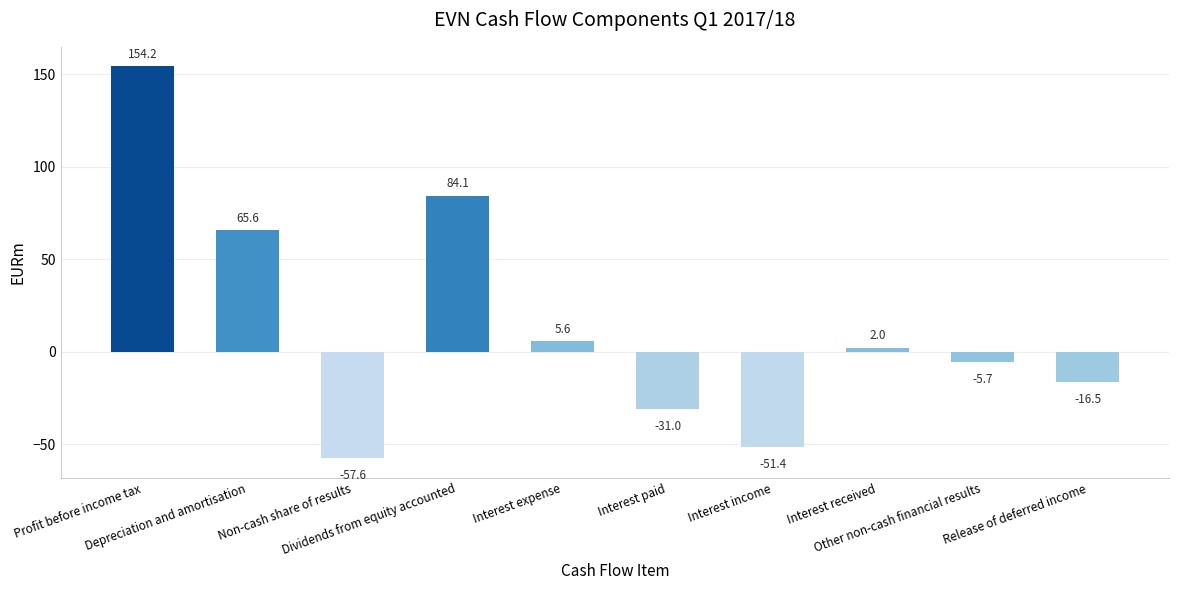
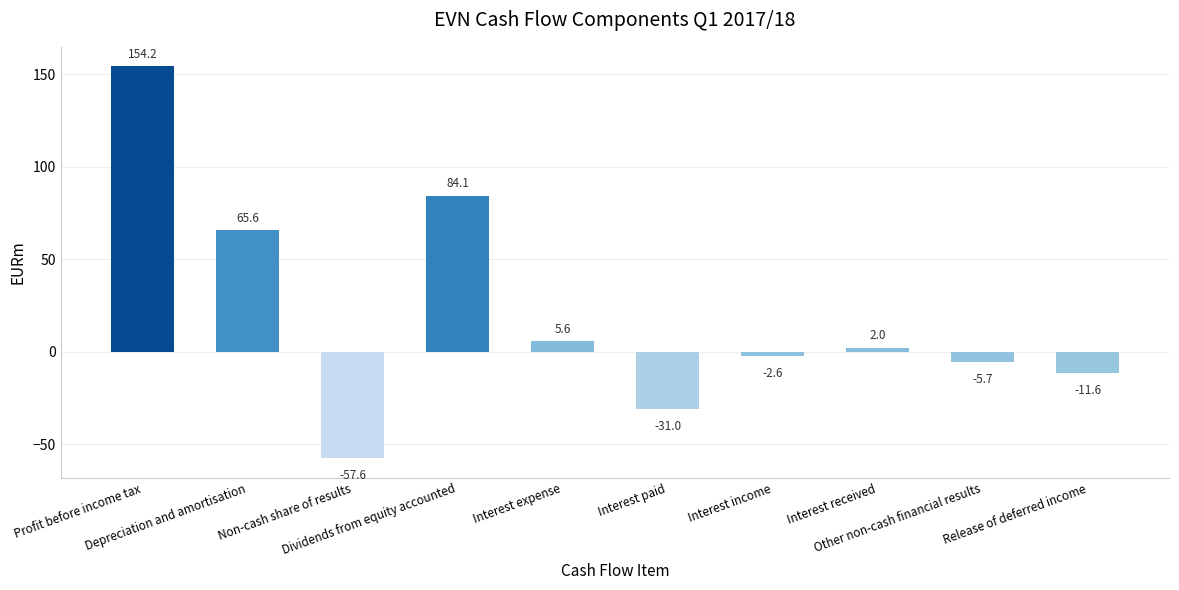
  {
    "Profit before income tax": 154.2,
    "Depreciation and amortisation": 65.6,
    "Non-cash share of results": -57.6,
    "Dividends from equity accounted": 84.1,
    "Interest expense": 5.6,
    "Interest paid": -31.0,
-   "Interest income": -51.4,
+   "Interest income": -2.6,
    "Interest received": 2.0,
    "Other non-cash financial results": -5.7,
-   "Release of deferred income": -16.5
+   "Release of deferred income": -11.6
  }
